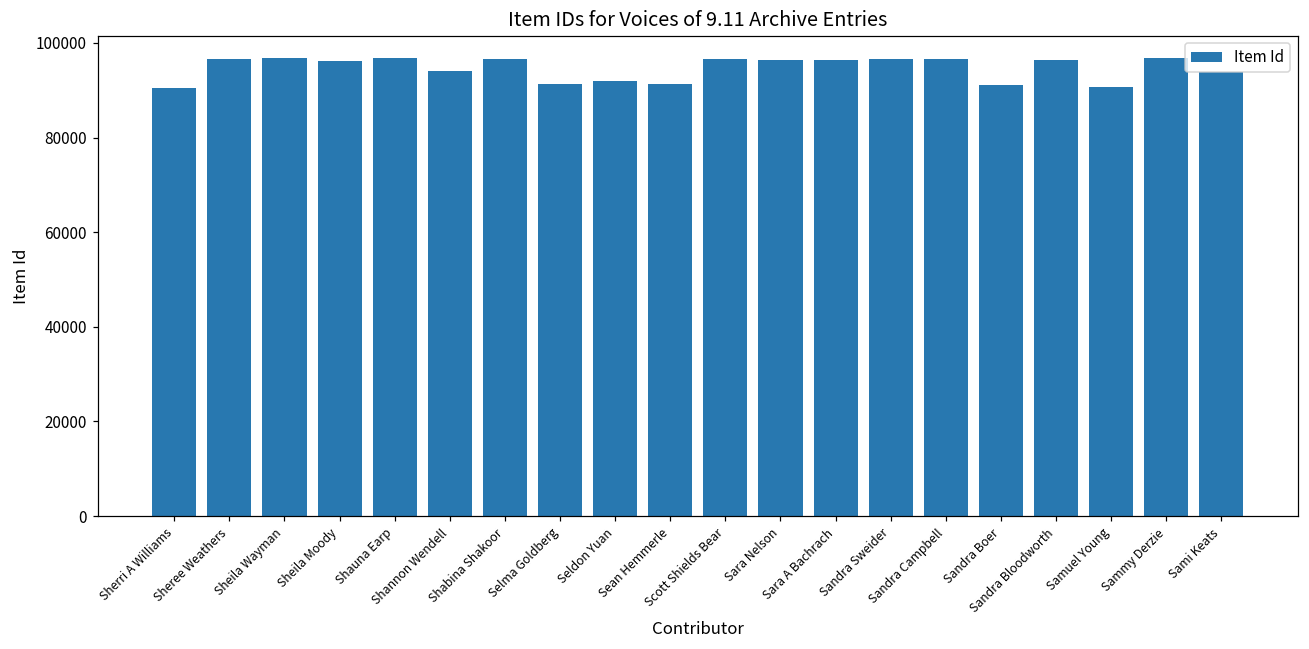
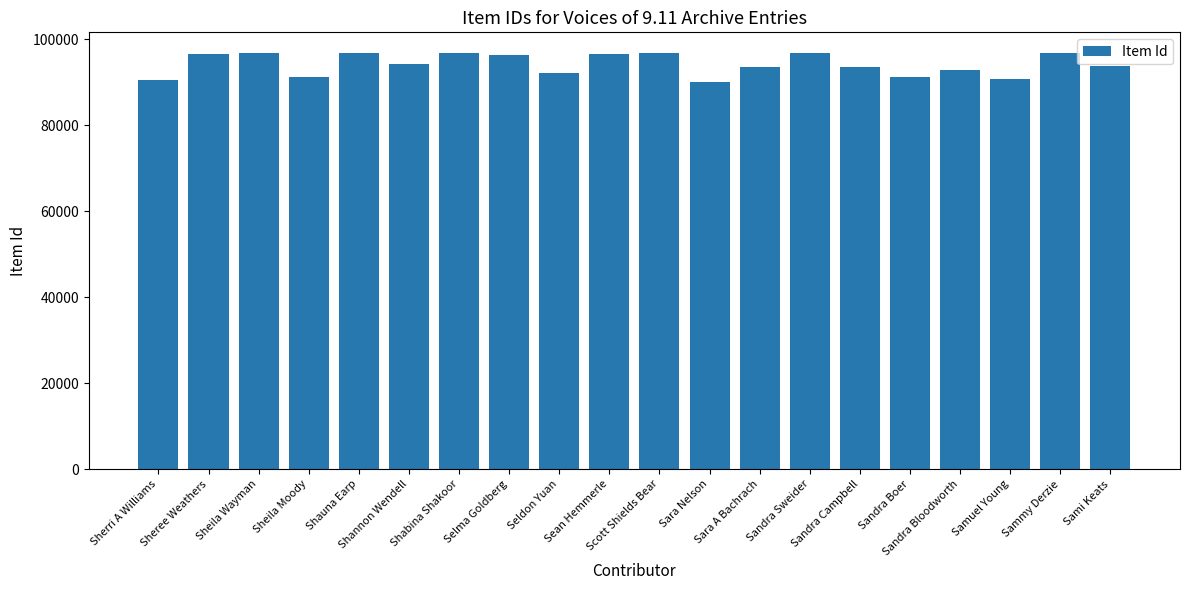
  {
    "Sherri A Williams": 90000,
    "Sheree Weathers": 97000,
    "Sheila Wayman": 97000,
-   "Sheila Moody": 96000,
+   "Sheila Moody": 91000,
    "Shauna Earp": 97000,
    "Shannon Wendell": 94000,
    "Shabina Shakoor": 97000,
-   "Selma Goldberg": 91000,
+   "Selma Goldberg": 96000,
    "Seldon Yuan": 92000,
-   "Sean Hemmerle": 91000,
+   "Sean Hemmerle": 97000,
    "Scott Shields Bear": 97000,
-   "Sara Nelson": 96000,
-   "Sara A Bachrach": 96000,
+   "Sara Nelson": 90000,
+   "Sara A Bachrach": 94000,
    "Sandra Sweider": 97000,
-   "Sandra Campbell": 97000,
+   "Sandra Campbell": 93000,
    "Sandra Boer": 91000,
-   "Sandra Bloodworth": 96000,
+   "Sandra Bloodworth": 93000,
    "Samuel Young": 91000,
    "Sammy Derzie": 97000,
    "Sami Keats": 94000
  }
